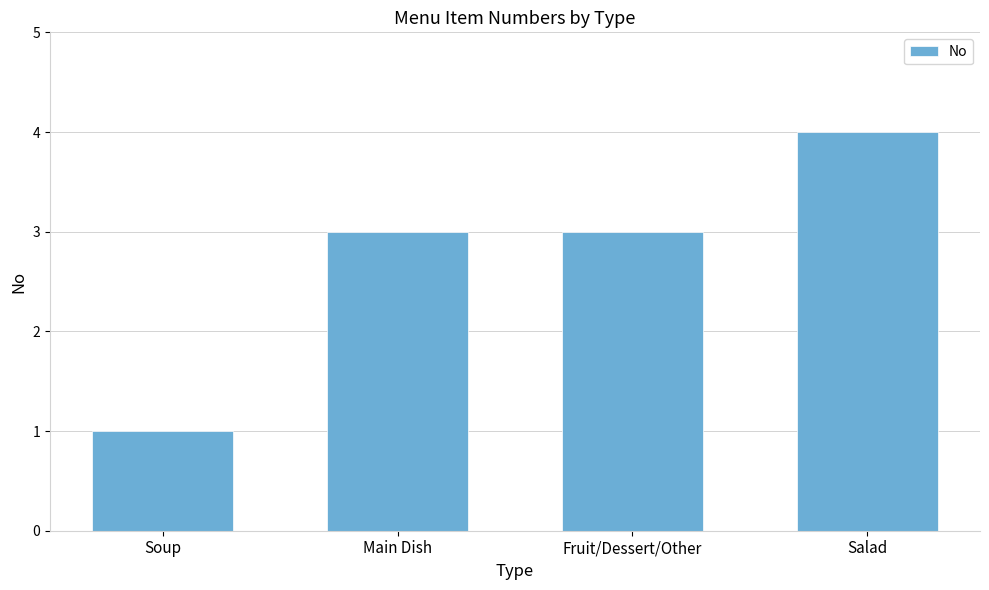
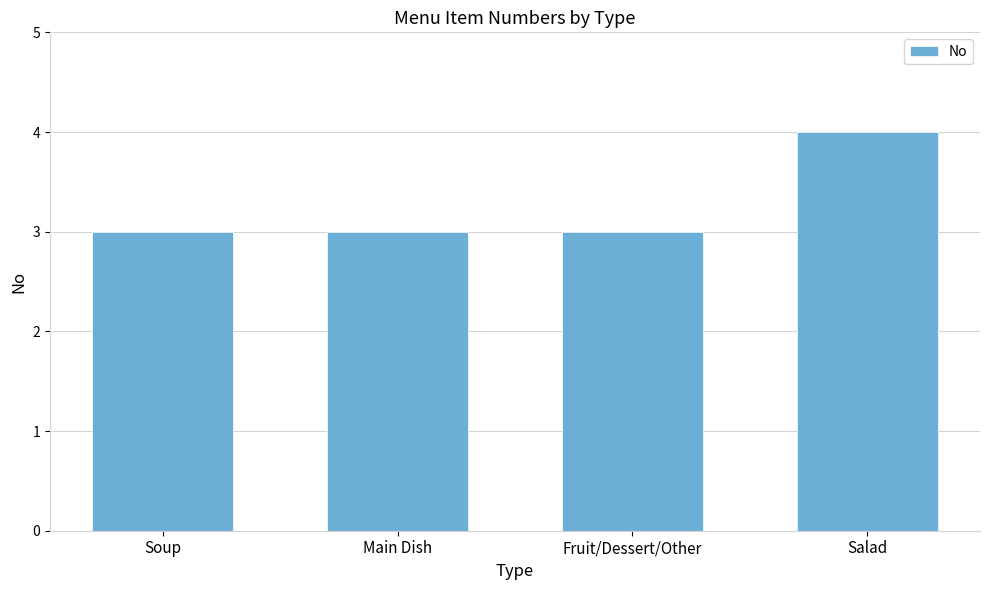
  {
-   "Soup": 1,
+   "Soup": 3,
    "Main Dish": 3,
    "Fruit/Dessert/Other": 3,
    "Salad": 4
  }
